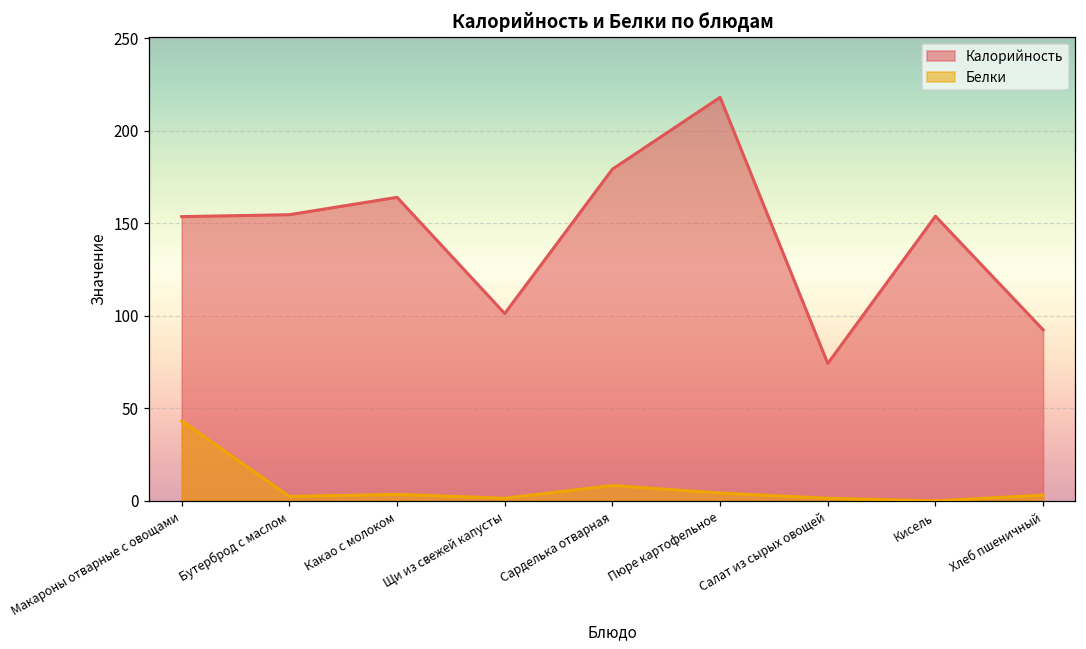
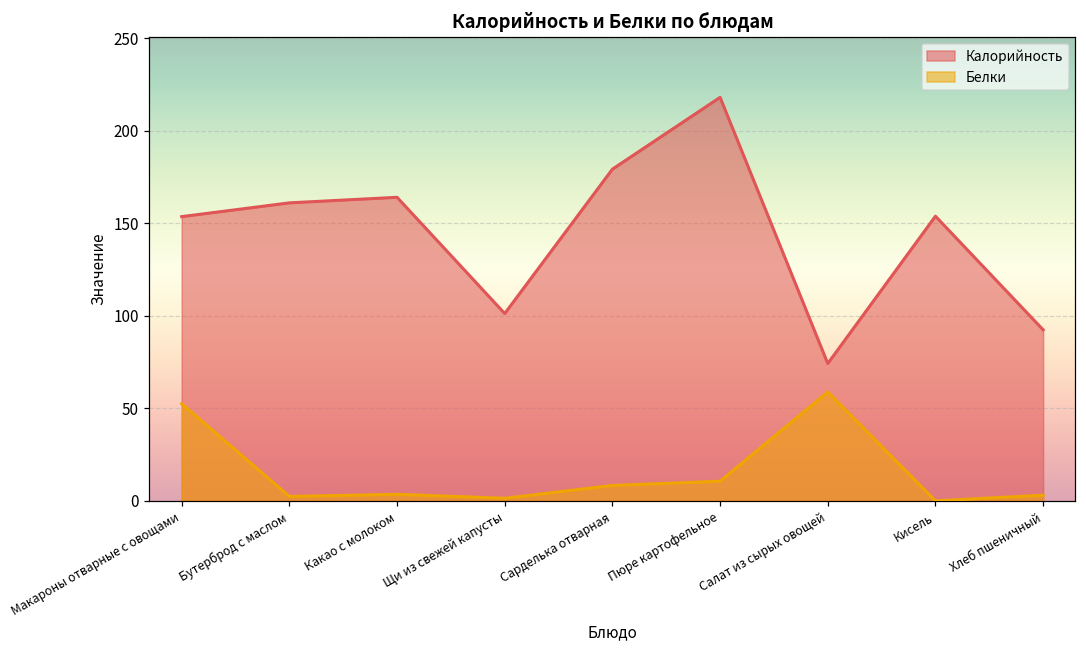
  {
    "Калорийность": {
      "Макароны отварные с овощами": 154,
-     "Бутерброд с маслом": 155,
+     "Бутерброд с маслом": 161,
      "Какао с молоком": 164,
      "Щи из свежей капусты": 101,
      "Сарделька отварная": 179,
      "Пюре картофельное": 218,
      "Салат из сырых овощей": 74,
      "Кисель": 154,
      "Хлеб пшеничный": 92
    },
    "Белки": {
-     "Макароны отварные с овощами": 43,
+     "Макароны отварные с овощами": 52,
      "Бутерброд с маслом": 2,
      "Какао с молоком": 4,
      "Щи из свежей капусты": 1,
      "Сарделька отварная": 8,
-     "Пюре картофельное": 4,
-     "Салат из сырых овощей": 1,
+     "Пюре картофельное": 11,
+     "Салат из сырых овощей": 59,
      "Кисель": 0,
      "Хлеб пшеничный": 3
    }
  }
